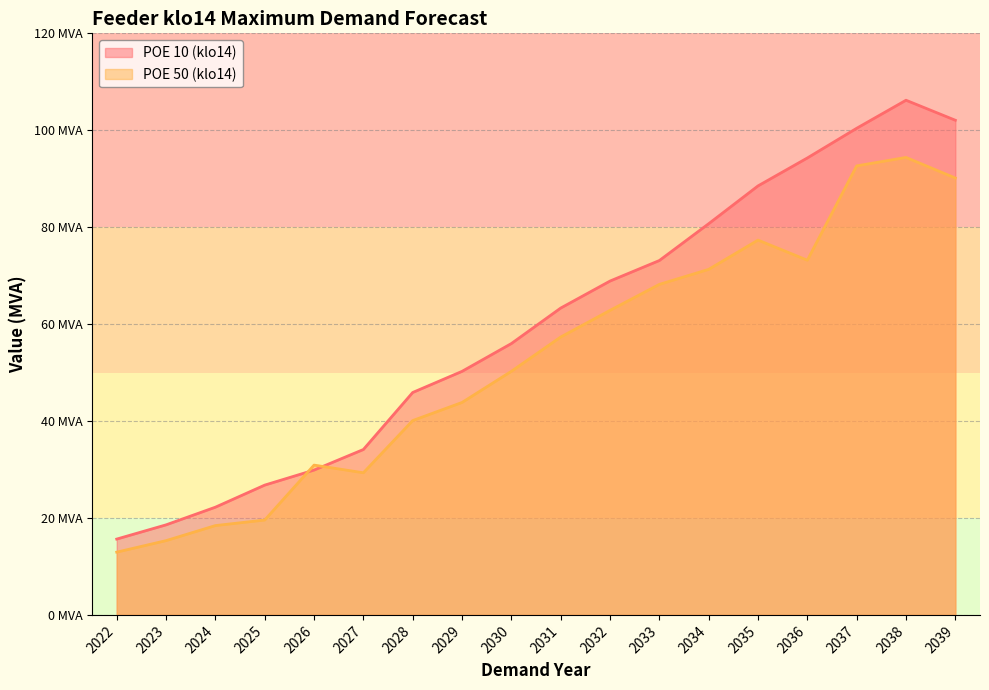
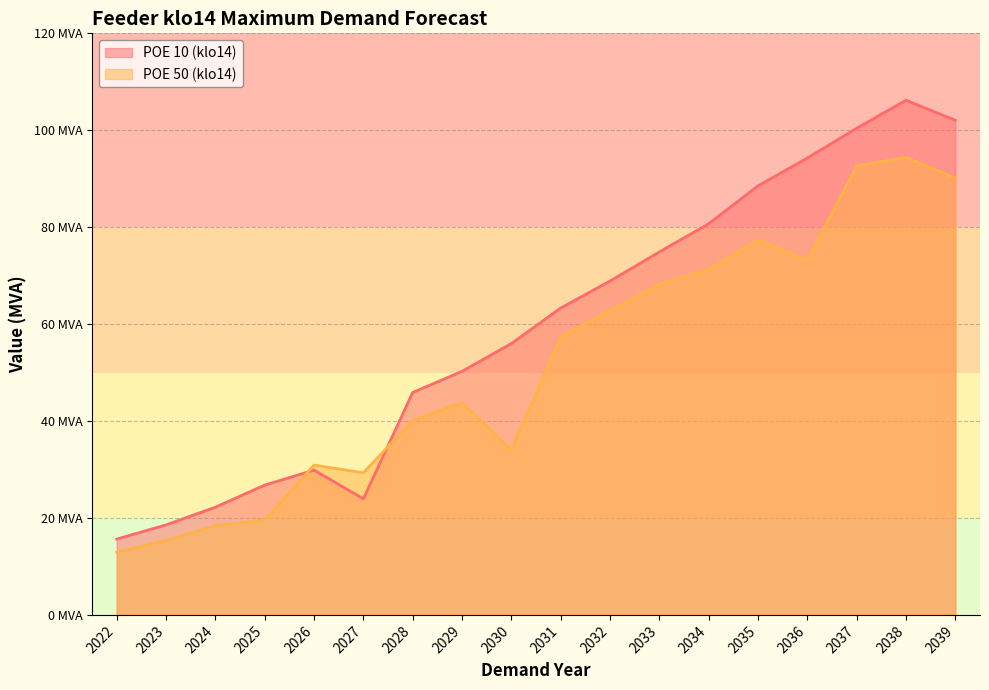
  {
    "POE 10 (klo14)": {
      "2022": "16 MVA",
      "2023": "19 MVA",
      "2024": "22 MVA",
      "2025": "27 MVA",
      "2026": "30 MVA",
-     "2027": "34 MVA",
+     "2027": "24 MVA",
      "2028": "46 MVA",
      "2029": "50 MVA",
      "2030": "56 MVA",
      "2031": "63 MVA",
      "2032": "69 MVA",
-     "2033": "73 MVA",
+     "2033": "75 MVA",
      "2034": "81 MVA",
      "2035": "89 MVA",
      "2036": "94 MVA",
      "2037": "100 MVA",
      "2038": "106 MVA",
      "2039": "102 MVA"
    },
    "POE 50 (klo14)": {
      "2022": "13 MVA",
      "2023": "15 MVA",
      "2024": "18 MVA",
      "2025": "20 MVA",
      "2026": "31 MVA",
      "2027": "29 MVA",
      "2028": "40 MVA",
      "2029": "44 MVA",
-     "2030": "50 MVA",
+     "2030": "34 MVA",
      "2031": "57 MVA",
      "2032": "63 MVA",
      "2033": "68 MVA",
      "2034": "71 MVA",
      "2035": "77 MVA",
      "2036": "73 MVA",
      "2037": "93 MVA",
      "2038": "94 MVA",
      "2039": "90 MVA"
    }
  }
